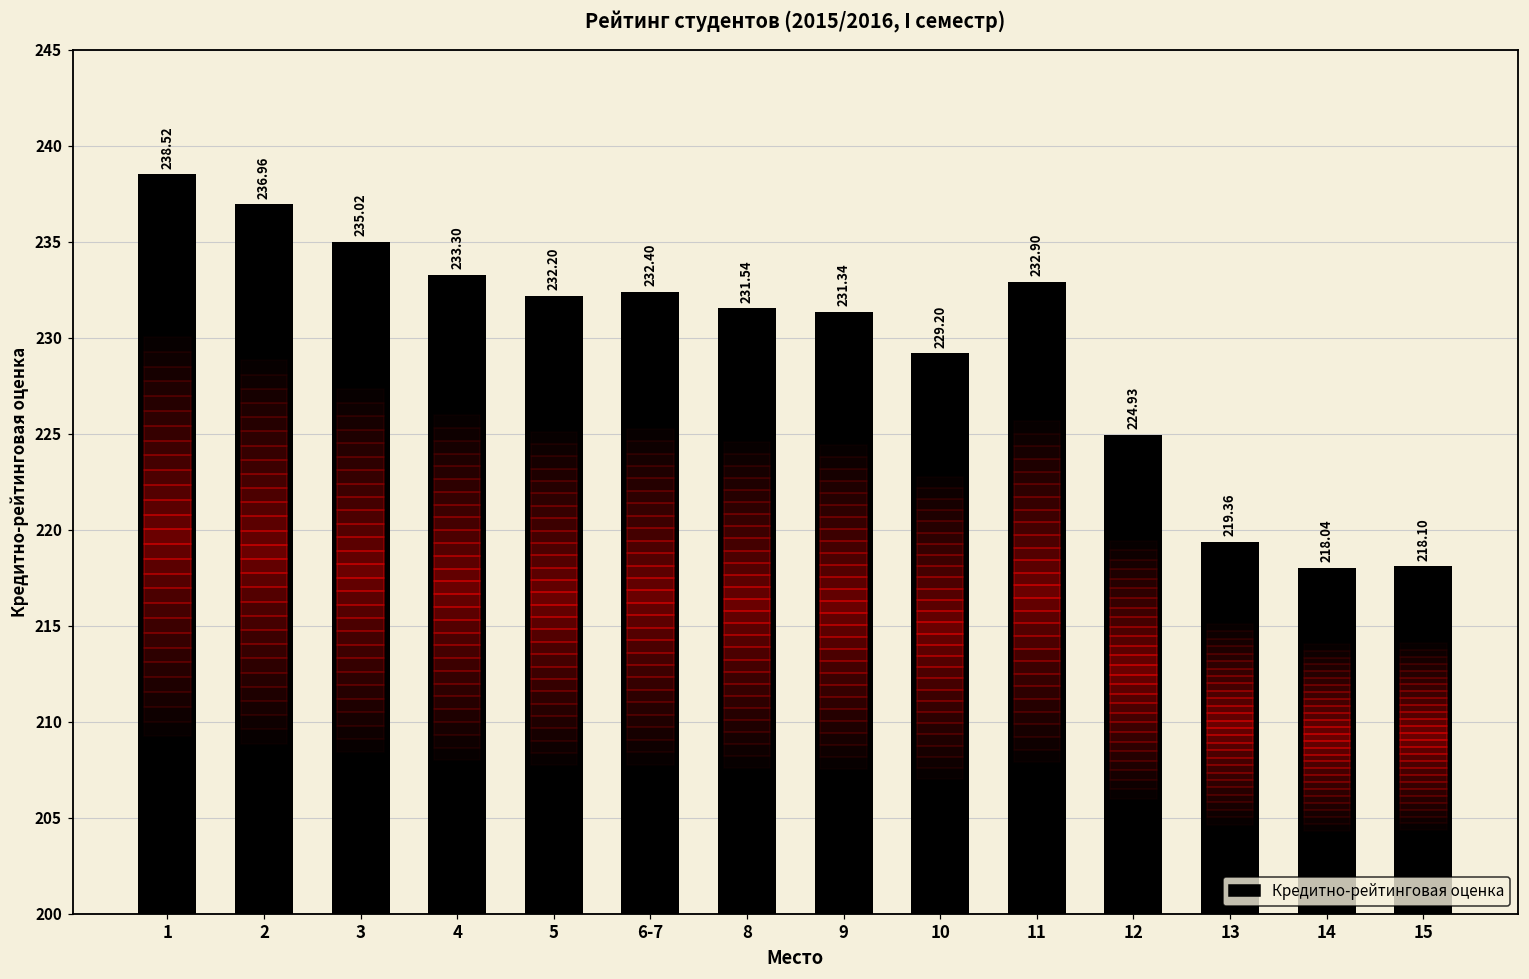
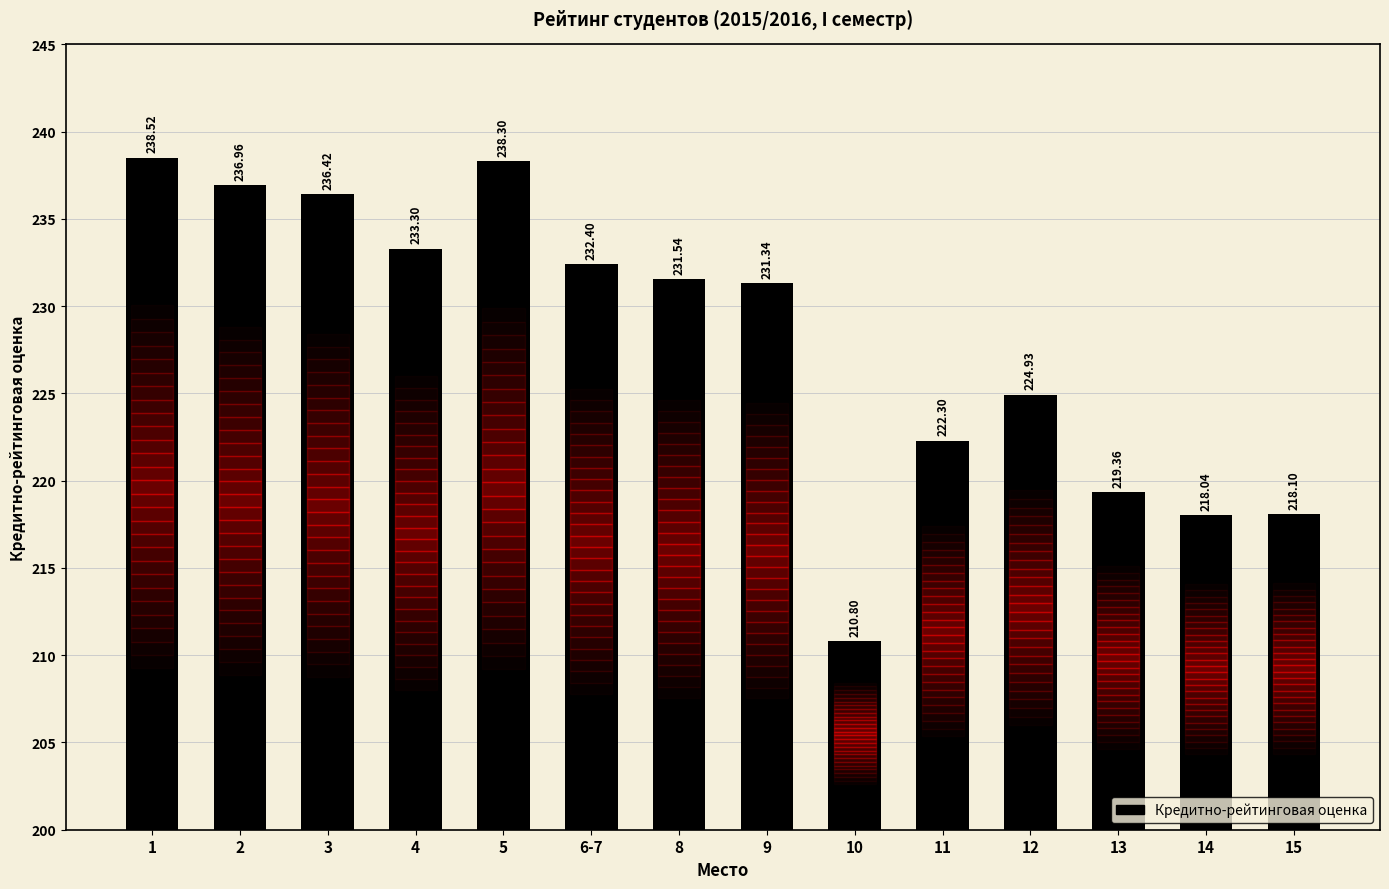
  {
    "1": 238.52,
    "2": 236.96,
-   "3": 235.02,
+   "3": 236.42,
    "4": 233.30,
-   "5": 232.20,
+   "5": 238.30,
    "6-7": 232.40,
    "8": 231.54,
    "9": 231.34,
-   "10": 229.20,
-   "11": 232.90,
+   "10": 210.80,
+   "11": 222.30,
    "12": 224.93,
    "13": 219.36,
    "14": 218.04,
    "15": 218.10
  }
